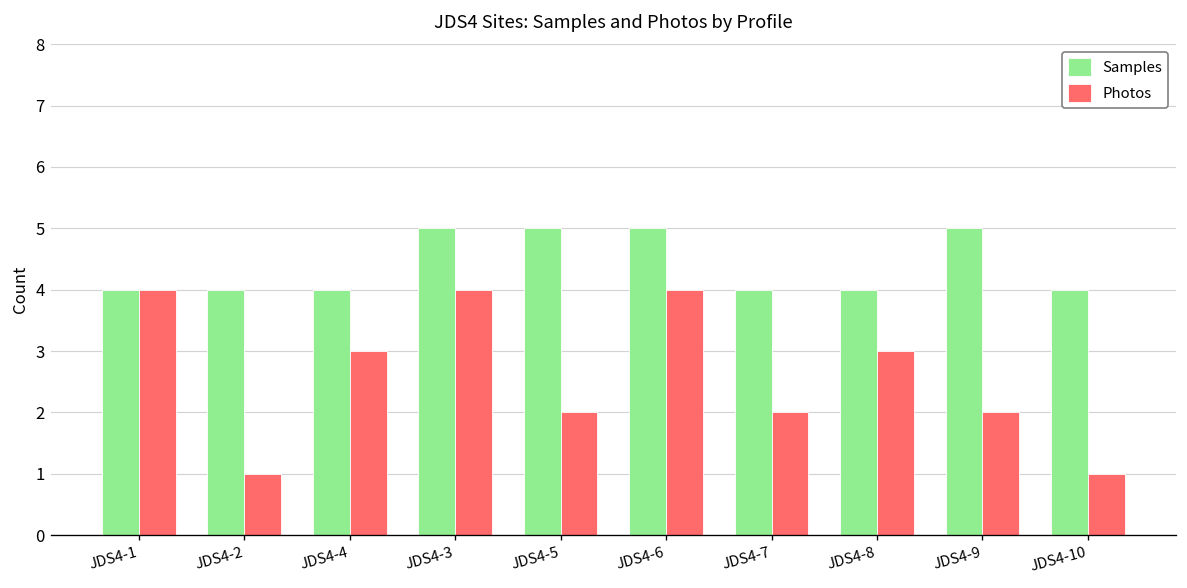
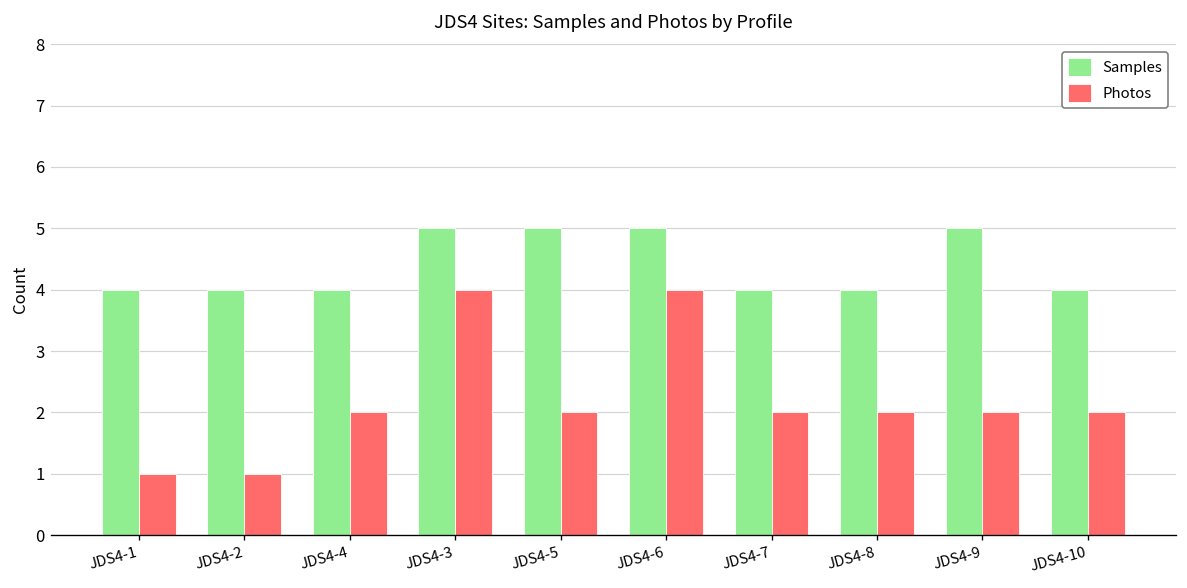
  {
    "Samples": {
      "JDS4-1": 4,
      "JDS4-2": 4,
      "JDS4-4": 4,
      "JDS4-3": 5,
      "JDS4-5": 5,
      "JDS4-6": 5,
      "JDS4-7": 4,
      "JDS4-8": 4,
      "JDS4-9": 5,
      "JDS4-10": 4
    },
    "Photos": {
-     "JDS4-1": 4,
+     "JDS4-1": 1,
      "JDS4-2": 1,
-     "JDS4-4": 3,
+     "JDS4-4": 2,
      "JDS4-3": 4,
      "JDS4-5": 2,
      "JDS4-6": 4,
      "JDS4-7": 2,
-     "JDS4-8": 3,
+     "JDS4-8": 2,
      "JDS4-9": 2,
-     "JDS4-10": 1
+     "JDS4-10": 2
    }
  }
